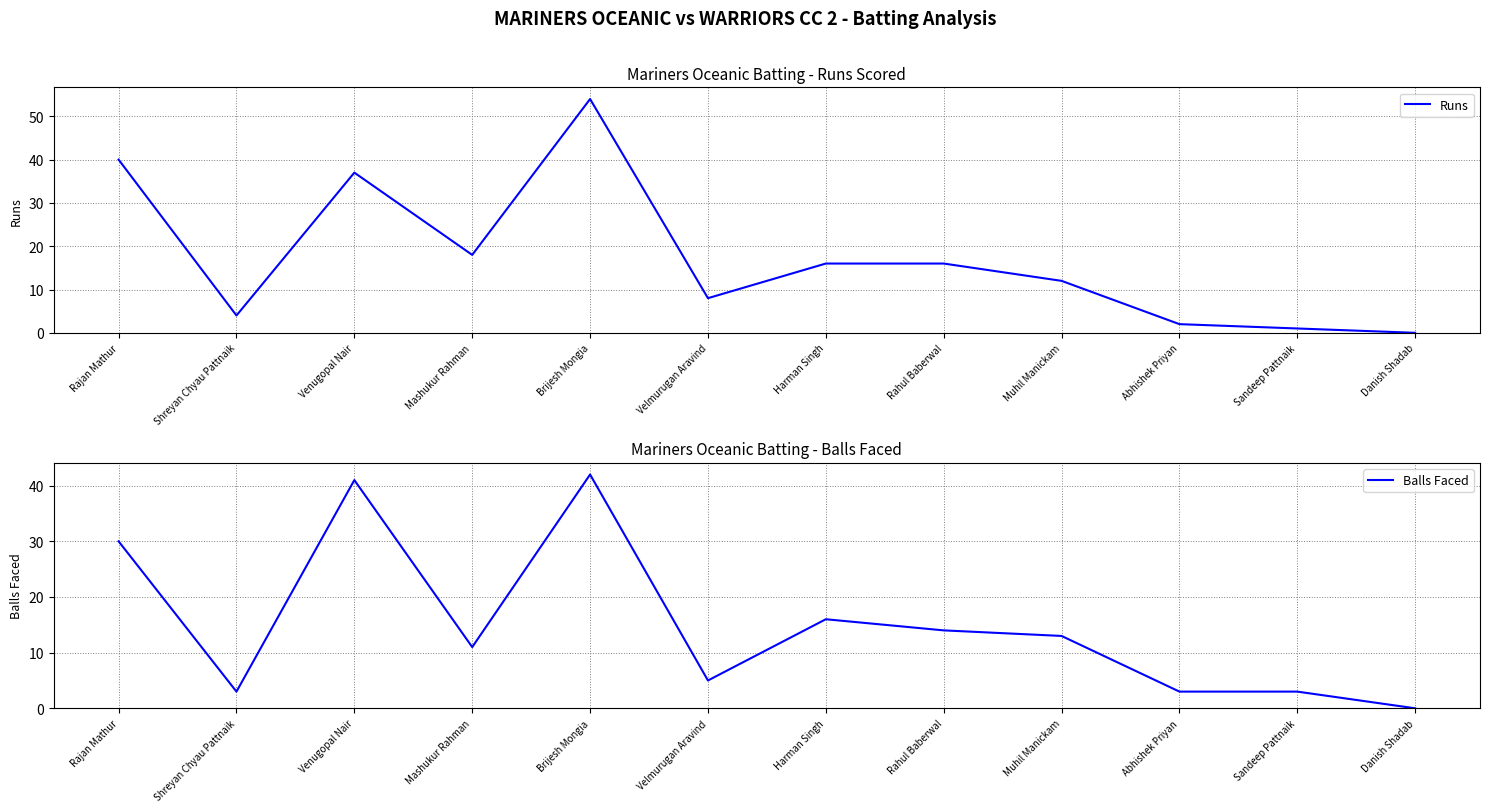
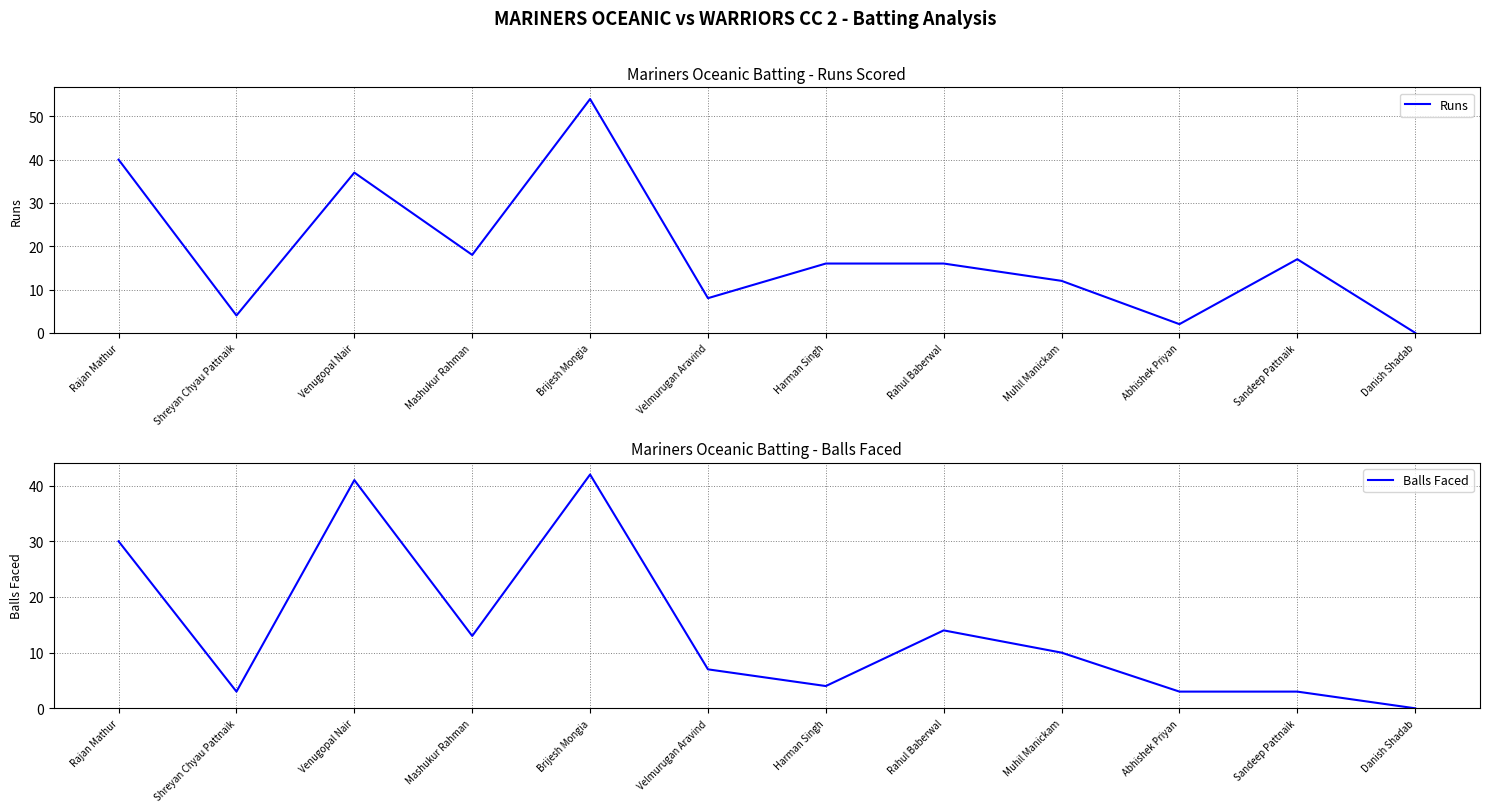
  {
    "Mariners Oceanic Batting - Runs Scored": {
      "Rajan Mathur": 40,
      "Shreyan Chyau Pattnaik": 4,
      "Venugopal Nair": 37,
      "Mashukur Rahman": 18,
      "Brijesh Mongia": 54,
      "Velmurugan Aravind": 8,
      "Harman Singh": 16,
      "Rahul Baberwal": 16,
      "Muhil Manickam": 12,
      "Abhishek Priyan": 2,
-     "Sandeep Pattnaik": 1,
+     "Sandeep Pattnaik": 17,
      "Danish Shadab": 0
    },
    "Mariners Oceanic Batting - Balls Faced": {
      "Rajan Mathur": 30,
      "Shreyan Chyau Pattnaik": 3,
      "Venugopal Nair": 41,
-     "Mashukur Rahman": 11,
+     "Mashukur Rahman": 13,
      "Brijesh Mongia": 42,
-     "Velmurugan Aravind": 5,
-     "Harman Singh": 16,
+     "Velmurugan Aravind": 7,
+     "Harman Singh": 4,
      "Rahul Baberwal": 14,
-     "Muhil Manickam": 13,
+     "Muhil Manickam": 10,
      "Abhishek Priyan": 3,
      "Sandeep Pattnaik": 3,
      "Danish Shadab": 0
    }
  }
